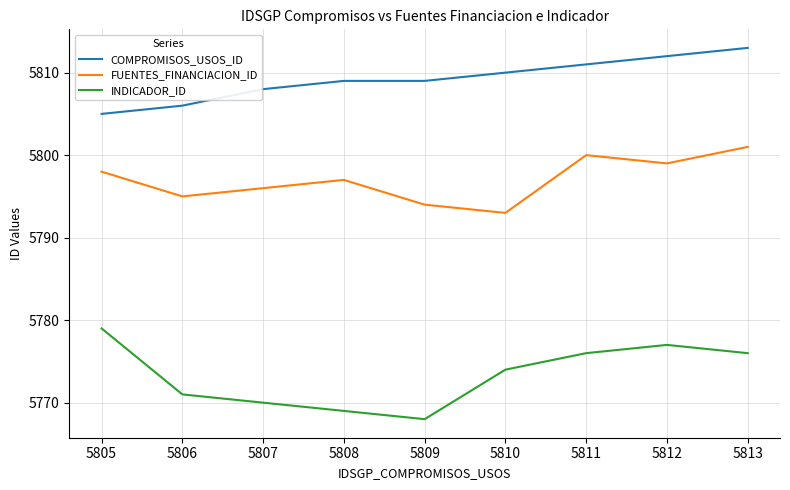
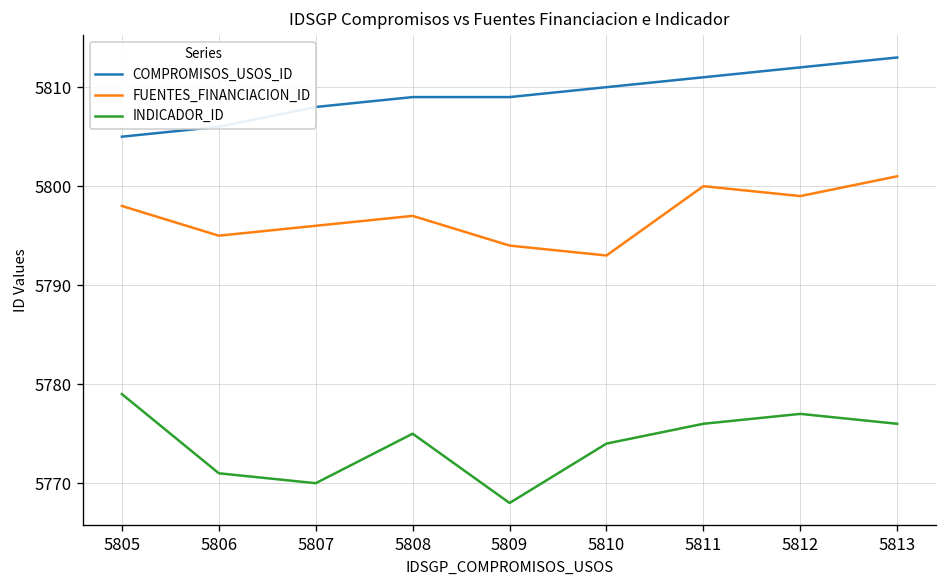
  {
    "COMPROMISOS_USOS_ID": {
      "5805": 5805,
      "5806": 5806,
      "5807": 5808,
      "5808": 5809,
      "5809": 5809,
      "5810": 5810,
      "5811": 5811,
      "5812": 5812,
      "5813": 5813
    },
    "FUENTES_FINANCIACION_ID": {
      "5805": 5798,
      "5806": 5795,
      "5807": 5796,
      "5808": 5797,
      "5809": 5794,
      "5810": 5793,
      "5811": 5800,
      "5812": 5799,
      "5813": 5801
    },
    "INDICADOR_ID": {
      "5805": 5779,
      "5806": 5771,
      "5807": 5770,
-     "5808": 5769,
+     "5808": 5775,
      "5809": 5768,
      "5810": 5774,
      "5811": 5776,
      "5812": 5777,
      "5813": 5776
    }
  }
